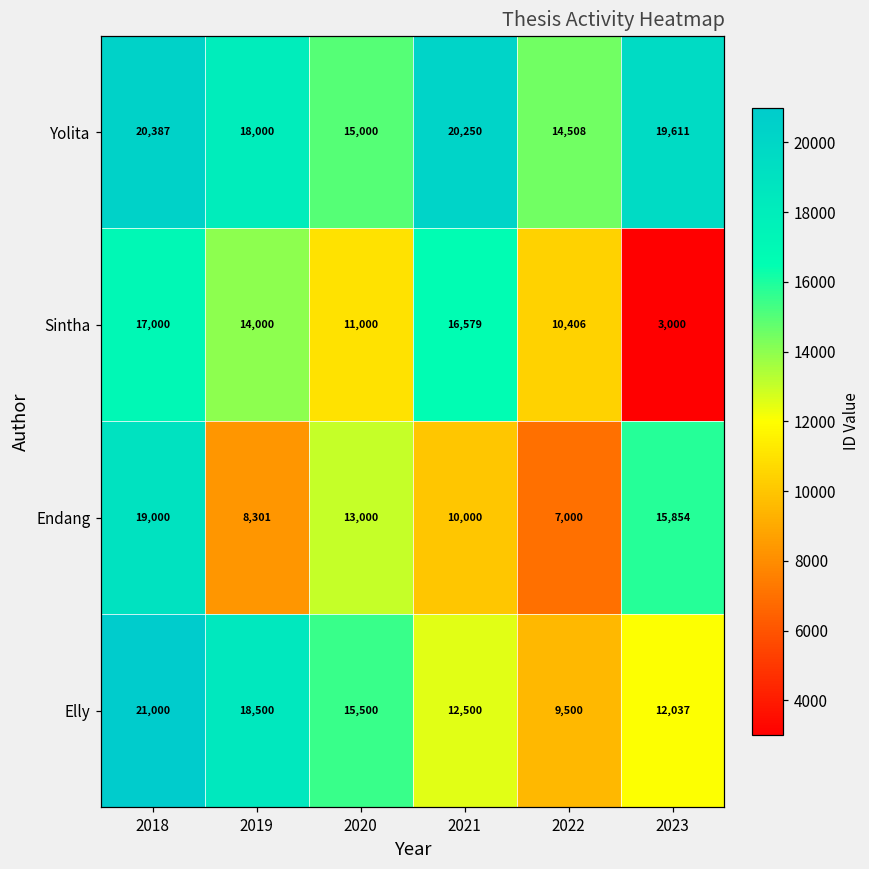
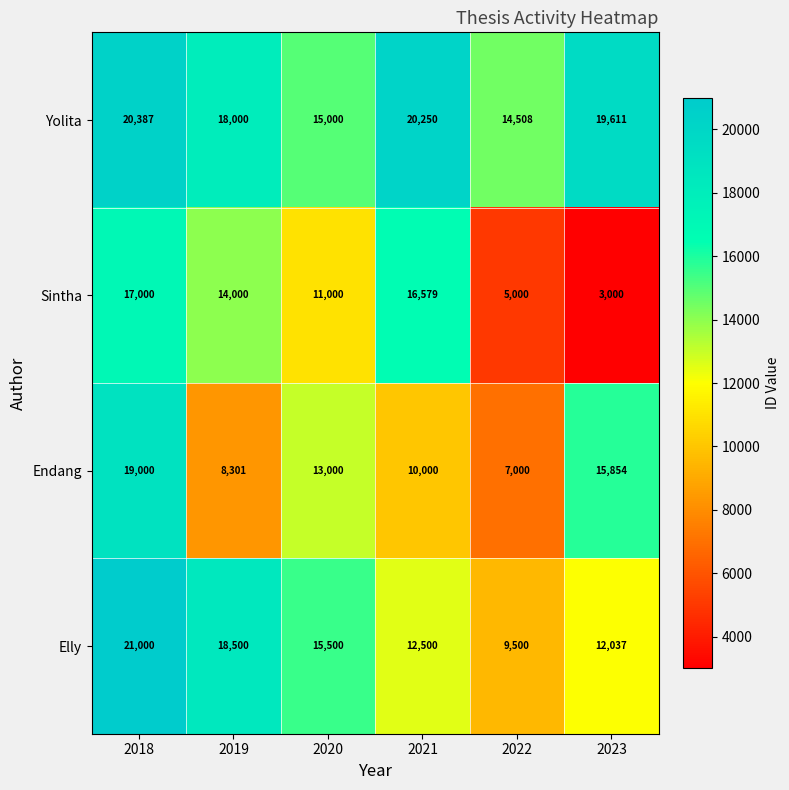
  {
    "Yolita": {
      "2018": "20,387",
      "2019": "18,000",
      "2020": "15,000",
      "2021": "20,250",
      "2022": "14,508",
      "2023": "19,611"
    },
    "Sintha": {
      "2018": "17,000",
      "2019": "14,000",
      "2020": "11,000",
      "2021": "16,579",
-     "2022": "10,406",
+     "2022": "5,000",
      "2023": "3,000"
    },
    "Endang": {
      "2018": "19,000",
      "2019": "8,301",
      "2020": "13,000",
      "2021": "10,000",
      "2022": "7,000",
      "2023": "15,854"
    },
    "Elly": {
      "2018": "21,000",
      "2019": "18,500",
      "2020": "15,500",
      "2021": "12,500",
      "2022": "9,500",
      "2023": "12,037"
    }
  }
